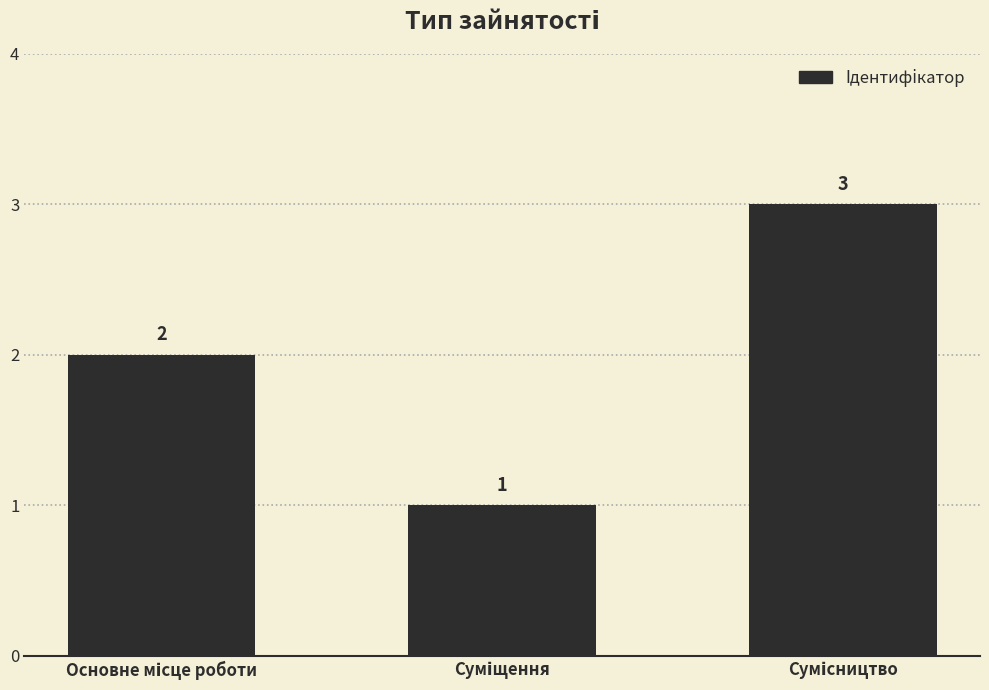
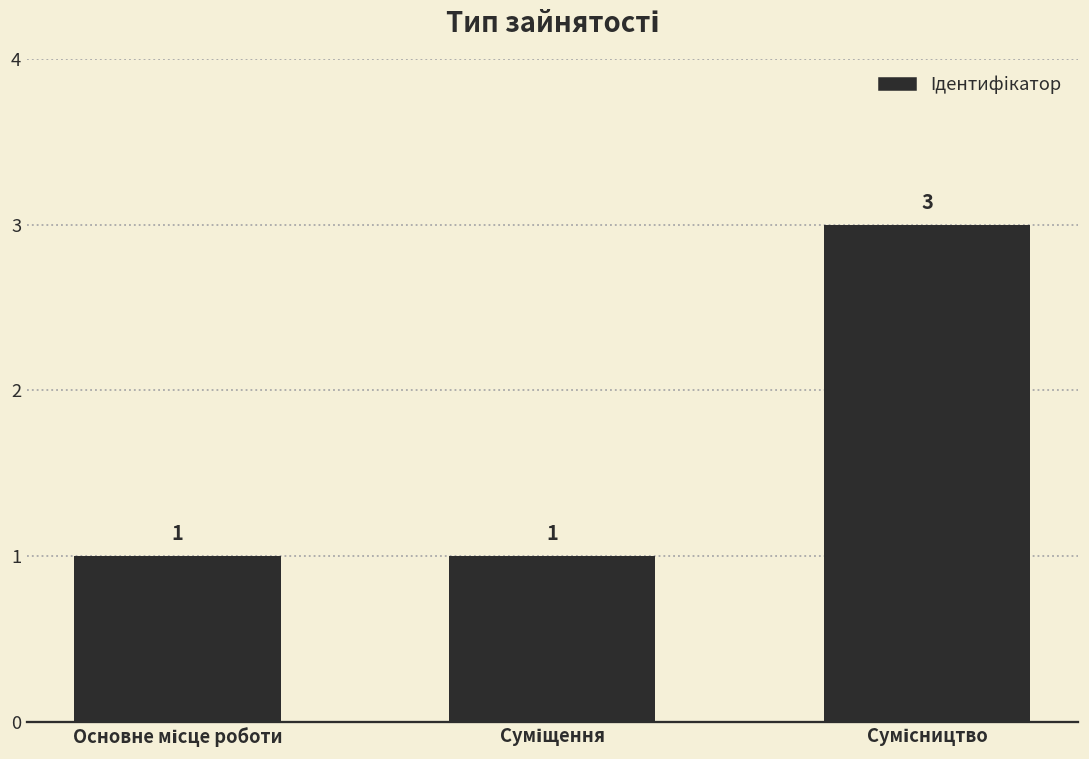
  {
-   "Основне місце роботи": 2,
+   "Основне місце роботи": 1,
    "Суміщення": 1,
    "Сумісництво": 3
  }
